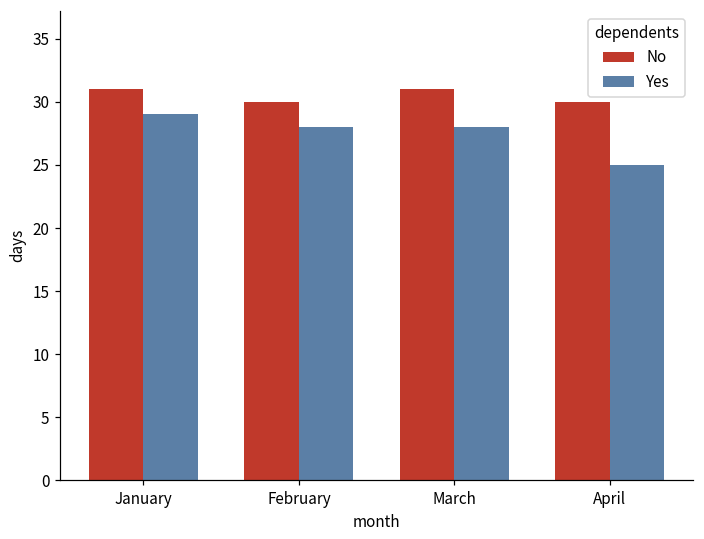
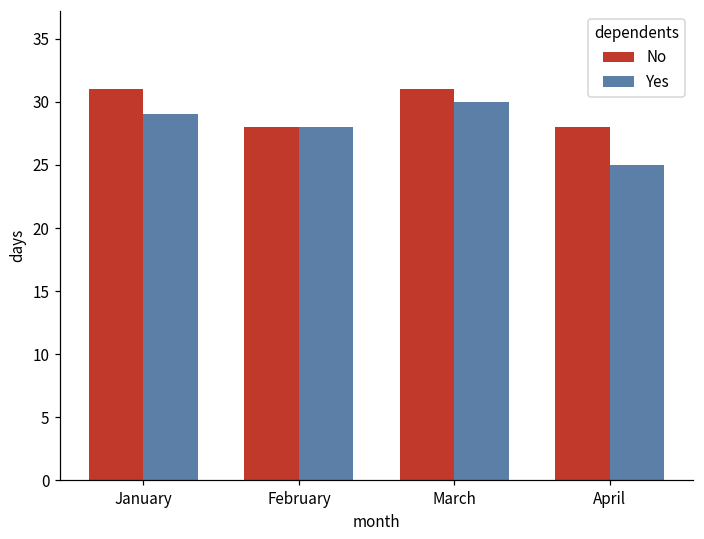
  {
    "No": {
      "January": 31,
-     "February": 30,
+     "February": 28,
      "March": 31,
-     "April": 30
+     "April": 28
    },
    "Yes": {
      "January": 29,
      "February": 28,
-     "March": 28,
+     "March": 30,
      "April": 25
    }
  }
